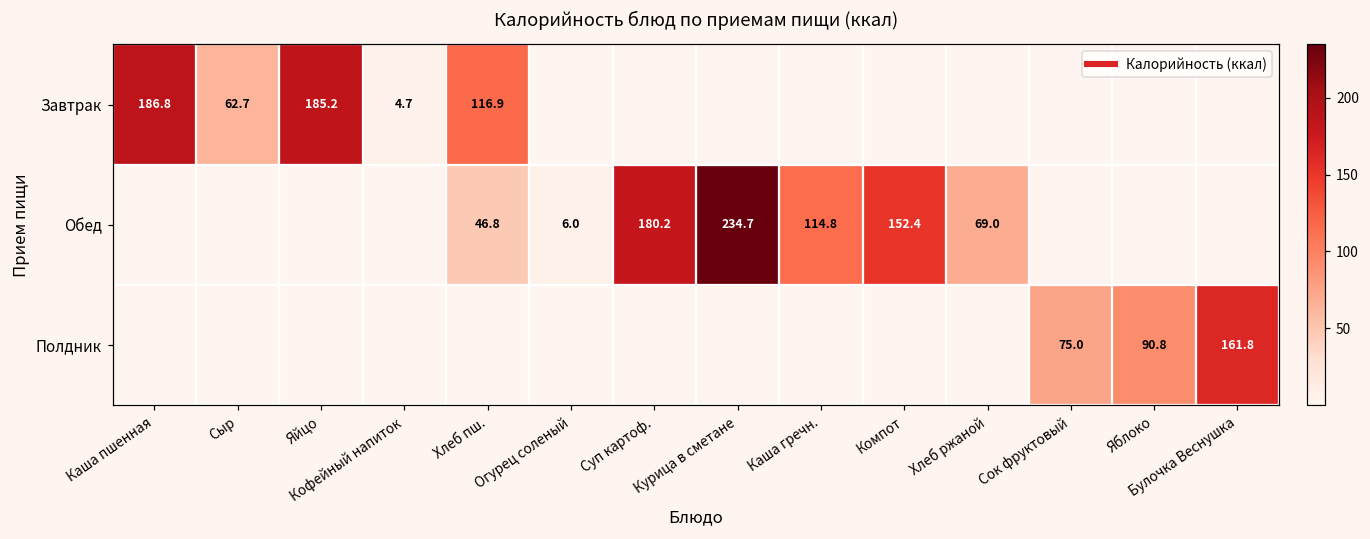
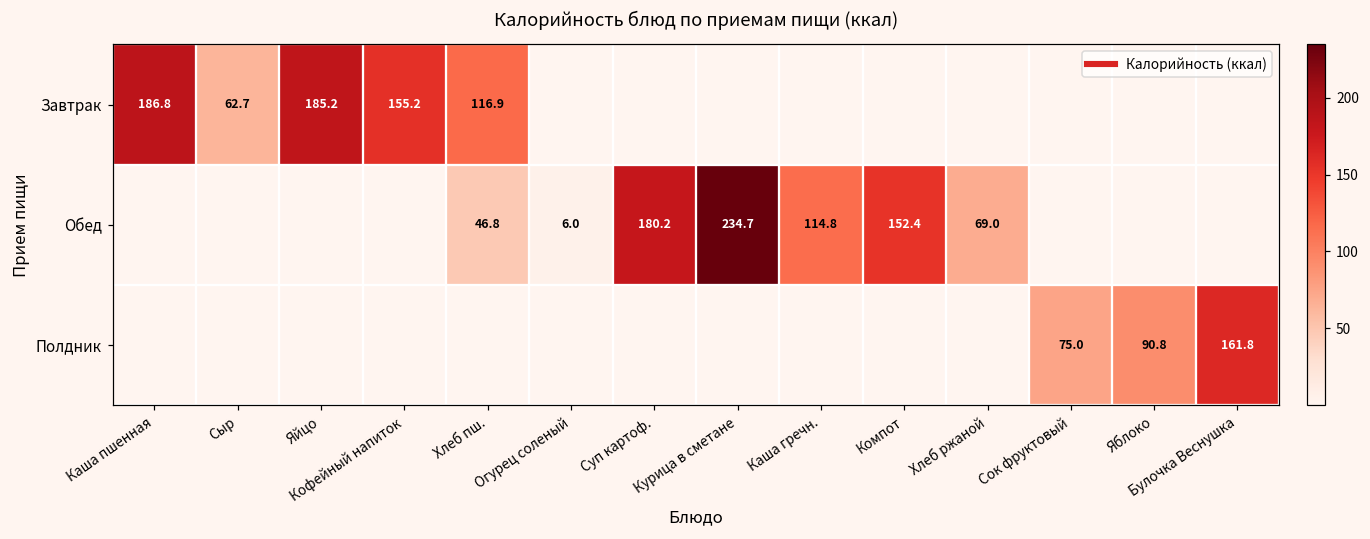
  {
    "Завтрак": {
      "Каша пшенная": 186.8,
      "Сыр": 62.7,
      "Яйцо": 185.2,
-     "Кофейный напиток": 4.7,
+     "Кофейный напиток": 155.2,
      "Хлеб пш.": 116.9
    },
    "Обед": {
      "Хлеб пш.": 46.8,
      "Огурец соленый": 6.0,
      "Суп картоф.": 180.2,
      "Курица в сметане": 234.7,
      "Каша гречн.": 114.8,
      "Компот": 152.4,
      "Хлеб ржаной": 69.0
    },
    "Полдник": {
      "Сок фруктовый": 75.0,
      "Яблоко": 90.8,
      "Булочка Веснушка": 161.8
    }
  }
